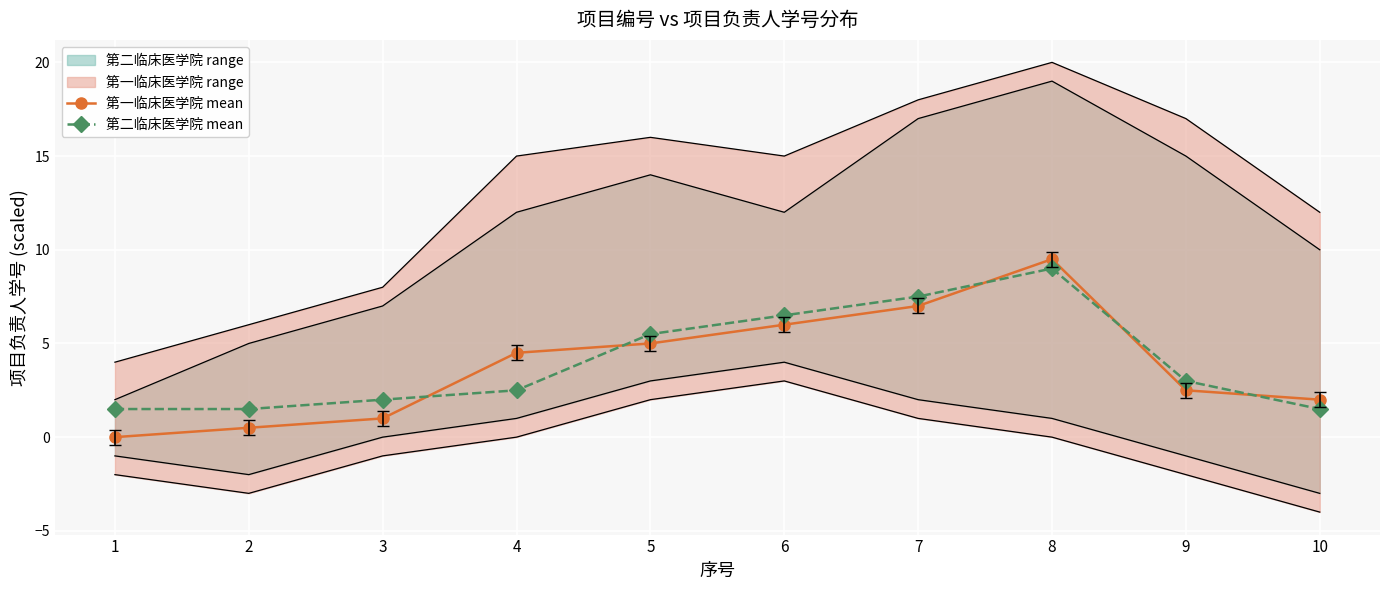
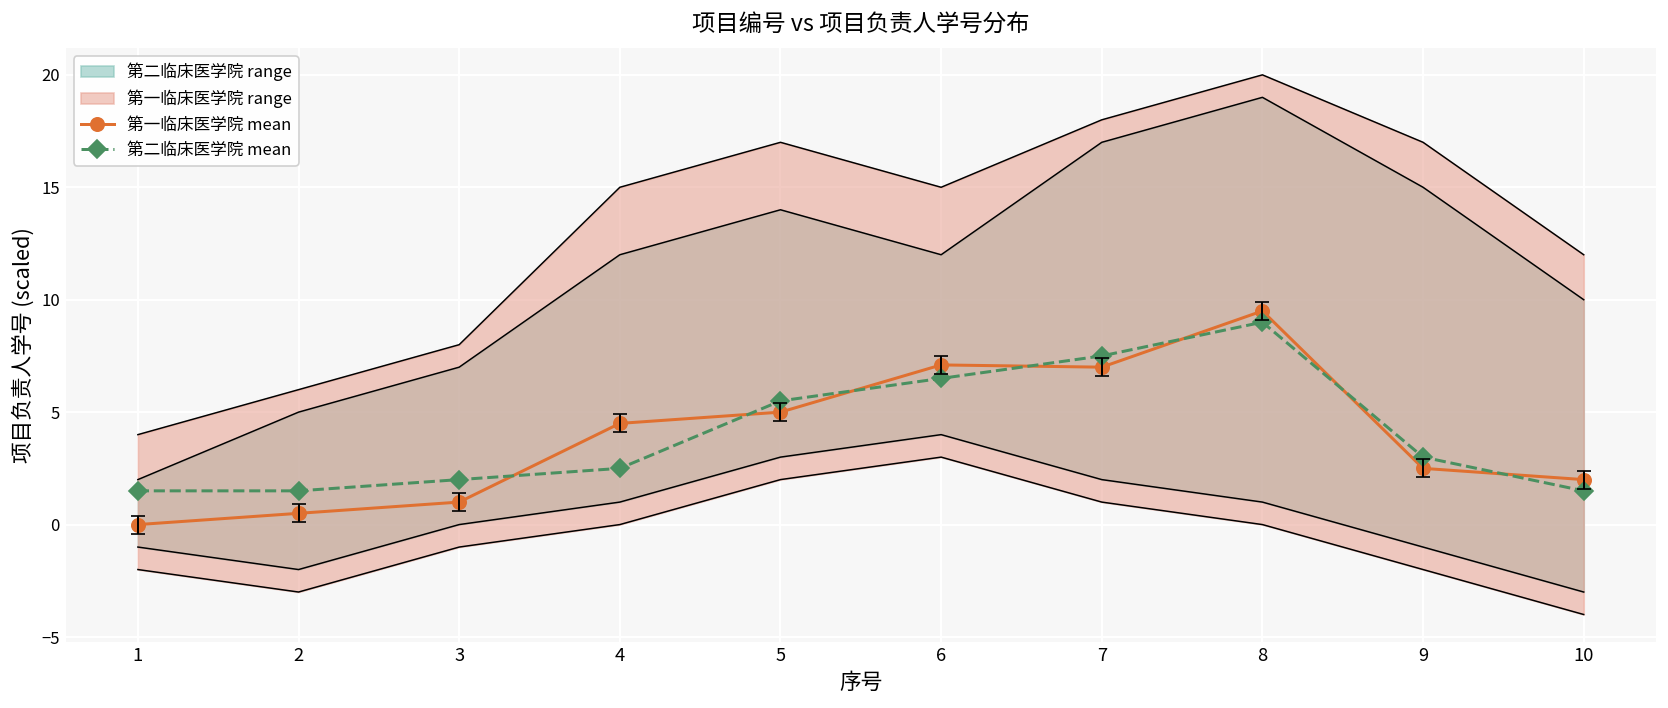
  {
    "第二临床医学院 range": {
      "1": 2.0,
      "2": 5.0,
      "3": 7.0,
      "4": 12.0,
      "5": 14.0,
      "6": 12.0,
      "7": 17.0,
      "8": 19.0,
      "9": 15.0,
      "10": 10.0
    },
    "第一临床医学院 range": {
      "1": 4,
      "2": 6,
      "3": 8,
      "4": 15,
-     "5": 16,
+     "5": 17,
      "6": 15,
      "7": 18,
      "8": 20,
      "9": 17,
      "10": 12
    },
    "第一临床医学院 mean": {
      "1": 0.0,
      "2": 0.5,
      "3": 1.0,
      "4": 4.5,
      "5": 5.0,
-     "6": 6.0,
+     "6": 7.1,
      "7": 7.0,
      "8": 9.5,
      "9": 2.5,
      "10": 2.0
    },
    "第二临床医学院 mean": {
      "1": 1.5,
      "2": 1.5,
      "3": 2.0,
      "4": 2.5
    }
  }
